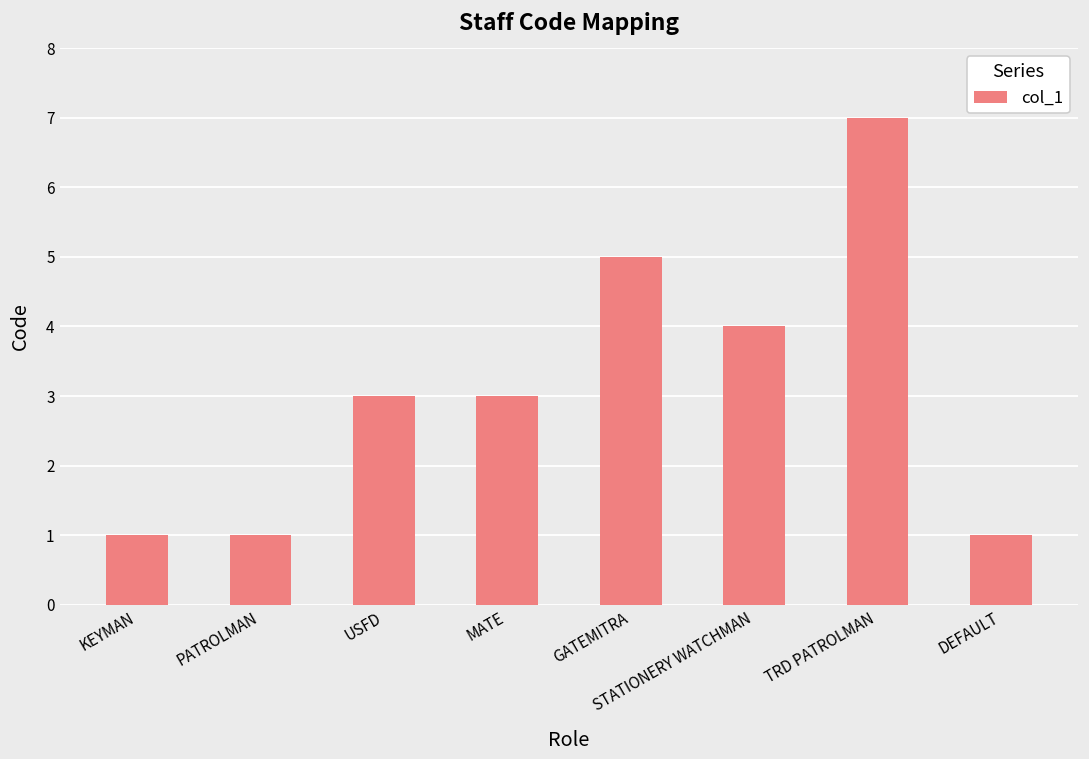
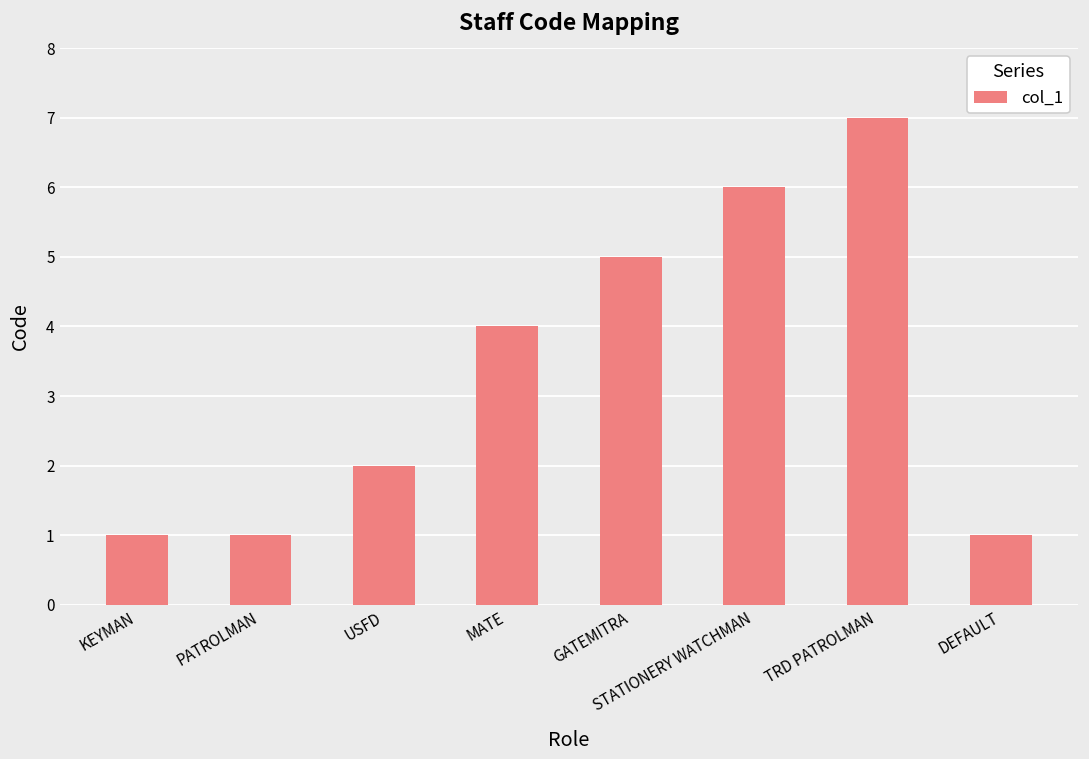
  {
    "KEYMAN": 1,
    "PATROLMAN": 1,
-   "USFD": 3,
-   "MATE": 3,
+   "USFD": 2,
+   "MATE": 4,
    "GATEMITRA": 5,
-   "STATIONERY WATCHMAN": 4,
+   "STATIONERY WATCHMAN": 6,
    "TRD PATROLMAN": 7,
    "DEFAULT": 1
  }
